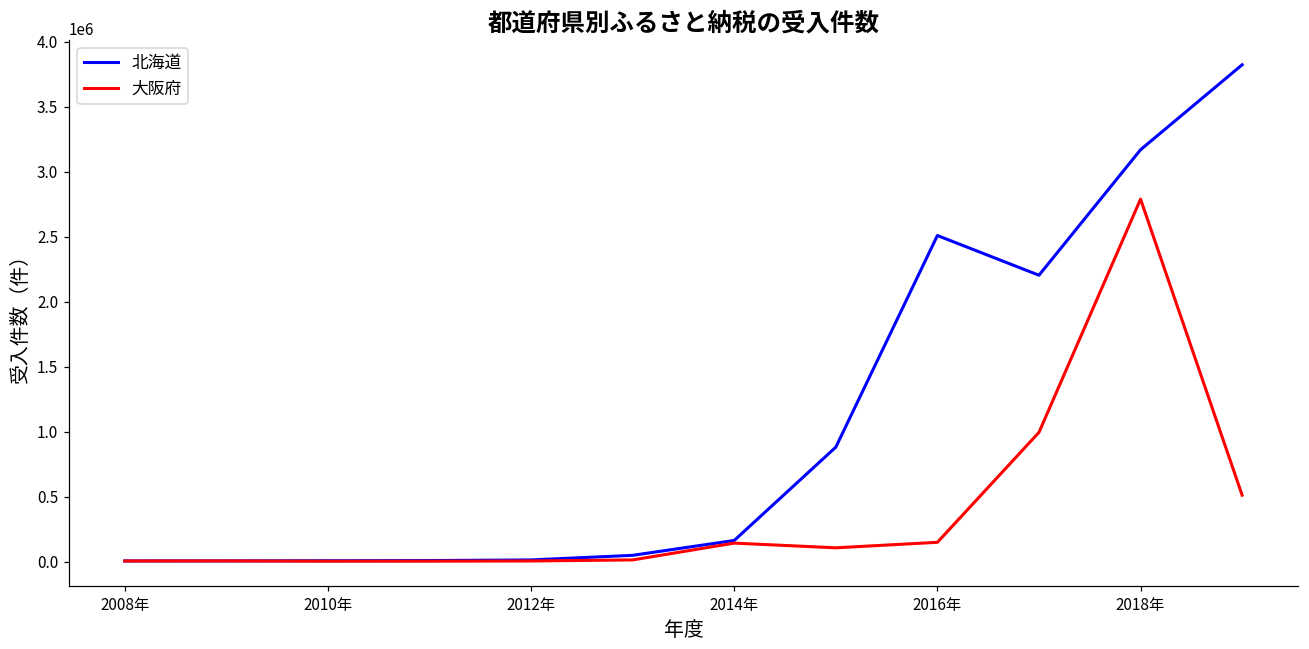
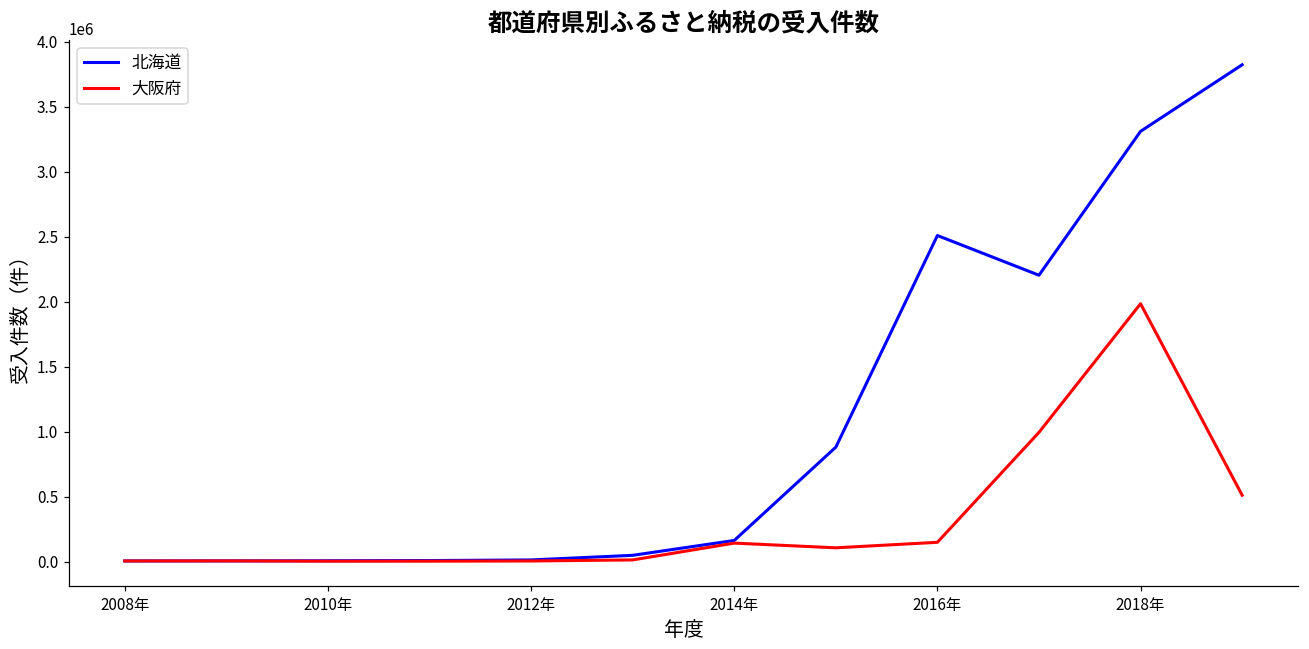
  {
    "北海道": {
      "2016年": 2510000,
-     "2018年": 3170000
+     "2018年": 3310000
    },
    "大阪府": {
      "2016年": 150000,
-     "2018年": 2790000
+     "2018年": 1980000
    }
  }
